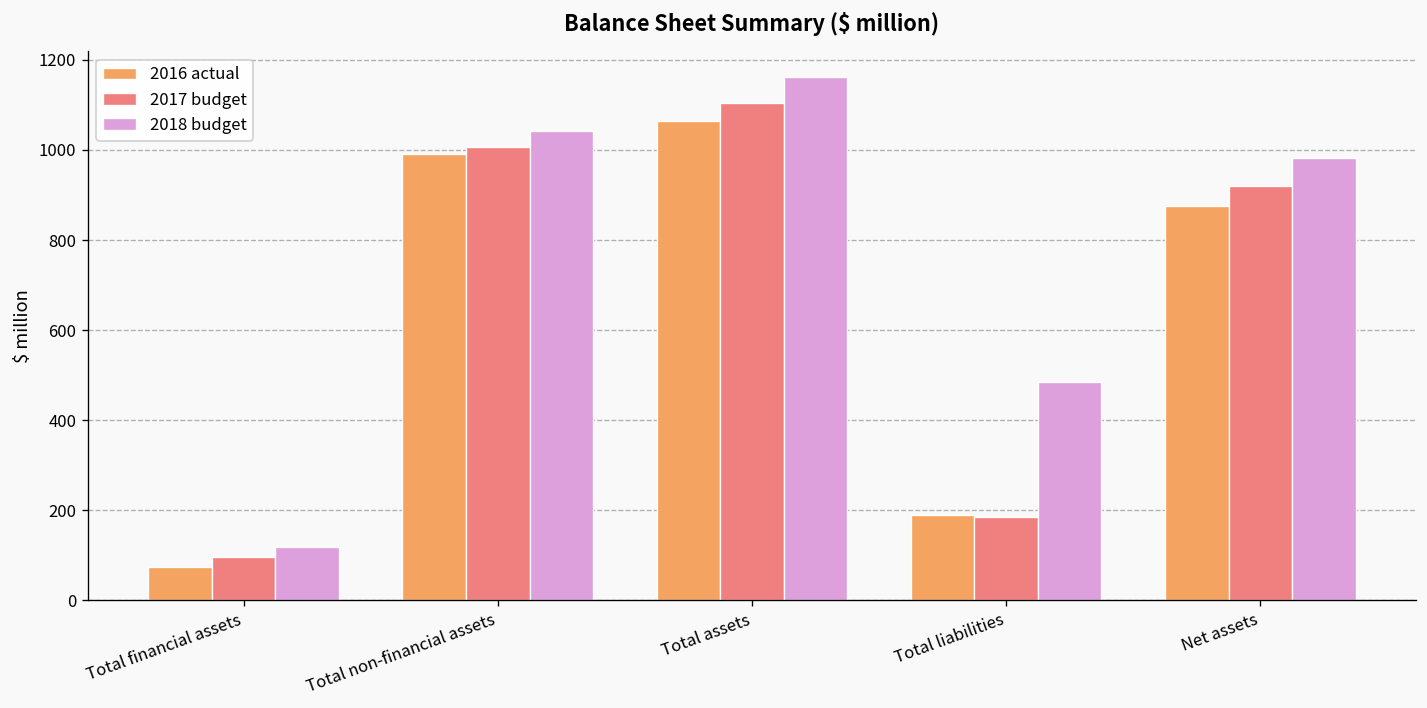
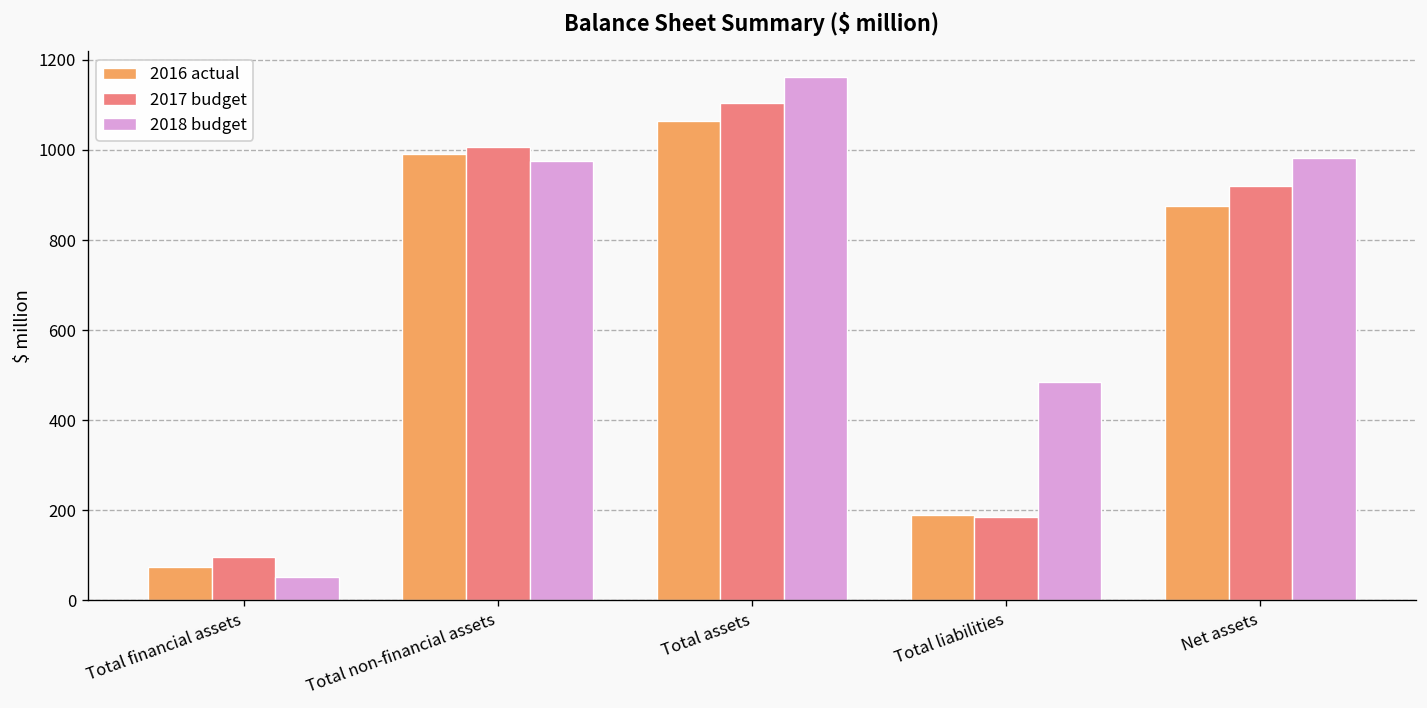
  {
    "2018 budget": {
-     "Total financial assets": 120,
-     "Total non-financial assets": 1040,
+     "Total financial assets": 50,
+     "Total non-financial assets": 980,
      "Total assets": 1160,
      "Total liabilities": 480,
      "Net assets": 980
    }
  }
